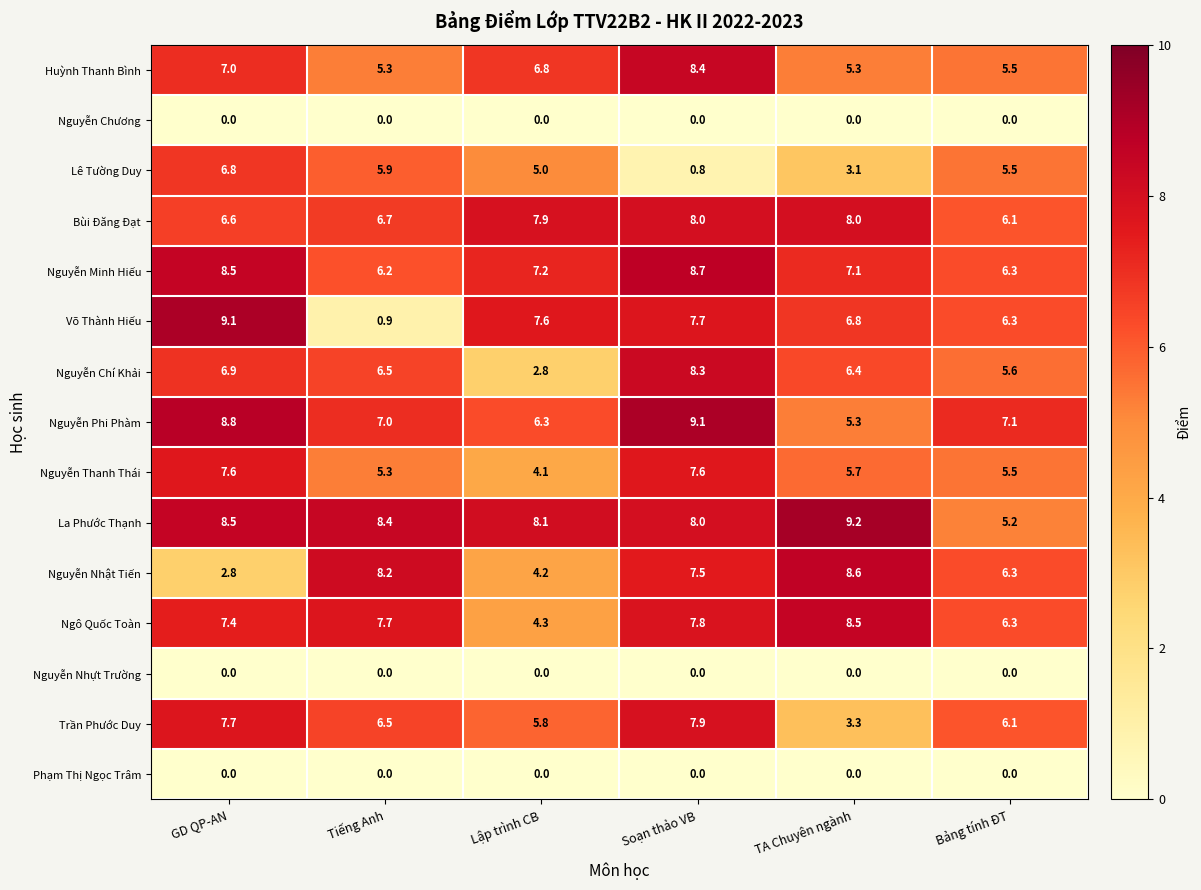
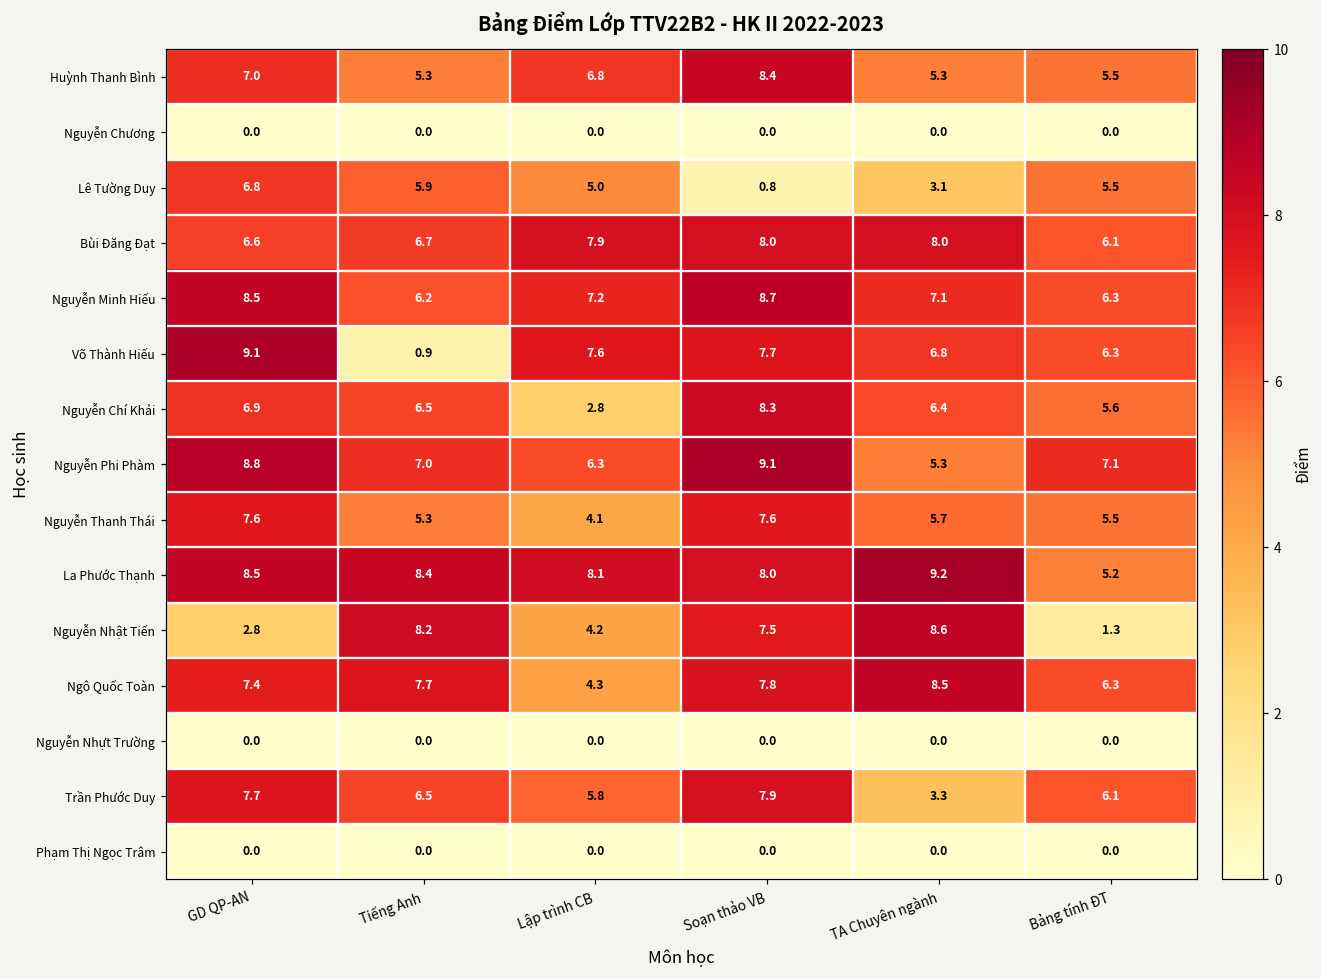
  {
    "Huỳnh Thanh Bình": {
      "GD QP-AN": 7.0,
      "Tiếng Anh": 5.3,
      "Lập trình CB": 6.8,
      "Soạn thảo VB": 8.4,
      "TA Chuyên ngành": 5.3,
      "Bảng tính ĐT": 5.5
    },
    "Nguyễn Chương": {
      "GD QP-AN": 0.0,
      "Tiếng Anh": 0.0,
      "Lập trình CB": 0.0,
      "Soạn thảo VB": 0.0,
      "TA Chuyên ngành": 0.0,
      "Bảng tính ĐT": 0.0
    },
    "Lê Tường Duy": {
      "GD QP-AN": 6.8,
      "Tiếng Anh": 5.9,
      "Lập trình CB": 5.0,
      "Soạn thảo VB": 0.8,
      "TA Chuyên ngành": 3.1,
      "Bảng tính ĐT": 5.5
    },
    "Bùi Đăng Đạt": {
      "GD QP-AN": 6.6,
      "Tiếng Anh": 6.7,
      "Lập trình CB": 7.9,
      "Soạn thảo VB": 8.0,
      "TA Chuyên ngành": 8.0,
      "Bảng tính ĐT": 6.1
    },
    "Nguyễn Minh Hiếu": {
      "GD QP-AN": 8.5,
      "Tiếng Anh": 6.2,
      "Lập trình CB": 7.2,
      "Soạn thảo VB": 8.7,
      "TA Chuyên ngành": 7.1,
      "Bảng tính ĐT": 6.3
    },
    "Võ Thành Hiếu": {
      "GD QP-AN": 9.1,
      "Tiếng Anh": 0.9,
      "Lập trình CB": 7.6,
      "Soạn thảo VB": 7.7,
      "TA Chuyên ngành": 6.8,
      "Bảng tính ĐT": 6.3
    },
    "Nguyễn Chí Khải": {
      "GD QP-AN": 6.9,
      "Tiếng Anh": 6.5,
      "Lập trình CB": 2.8,
      "Soạn thảo VB": 8.3,
      "TA Chuyên ngành": 6.4,
      "Bảng tính ĐT": 5.6
    },
    "Nguyễn Phi Phàm": {
      "GD QP-AN": 8.8,
      "Tiếng Anh": 7.0,
      "Lập trình CB": 6.3,
      "Soạn thảo VB": 9.1,
      "TA Chuyên ngành": 5.3,
      "Bảng tính ĐT": 7.1
    },
    "Nguyễn Thanh Thái": {
      "GD QP-AN": 7.6,
      "Tiếng Anh": 5.3,
      "Lập trình CB": 4.1,
      "Soạn thảo VB": 7.6,
      "TA Chuyên ngành": 5.7,
      "Bảng tính ĐT": 5.5
    },
    "La Phước Thạnh": {
      "GD QP-AN": 8.5,
      "Tiếng Anh": 8.4,
      "Lập trình CB": 8.1,
      "Soạn thảo VB": 8.0,
      "TA Chuyên ngành": 9.2,
      "Bảng tính ĐT": 5.2
    },
    "Nguyễn Nhật Tiến": {
      "GD QP-AN": 2.8,
      "Tiếng Anh": 8.2,
      "Lập trình CB": 4.2,
      "Soạn thảo VB": 7.5,
      "TA Chuyên ngành": 8.6,
-     "Bảng tính ĐT": 6.3
+     "Bảng tính ĐT": 1.3
    },
    "Ngô Quốc Toàn": {
      "GD QP-AN": 7.4,
      "Tiếng Anh": 7.7,
      "Lập trình CB": 4.3,
      "Soạn thảo VB": 7.8,
      "TA Chuyên ngành": 8.5,
      "Bảng tính ĐT": 6.3
    },
    "Nguyễn Nhựt Trường": {
      "GD QP-AN": 0.0,
      "Tiếng Anh": 0.0,
      "Lập trình CB": 0.0,
      "Soạn thảo VB": 0.0,
      "TA Chuyên ngành": 0.0,
      "Bảng tính ĐT": 0.0
    },
    "Trần Phước Duy": {
      "GD QP-AN": 7.7,
      "Tiếng Anh": 6.5,
      "Lập trình CB": 5.8,
      "Soạn thảo VB": 7.9,
      "TA Chuyên ngành": 3.3,
      "Bảng tính ĐT": 6.1
    },
    "Phạm Thị Ngọc Trâm": {
      "GD QP-AN": 0.0,
      "Tiếng Anh": 0.0,
      "Lập trình CB": 0.0,
      "Soạn thảo VB": 0.0,
      "TA Chuyên ngành": 0.0,
      "Bảng tính ĐT": 0.0
    }
  }
